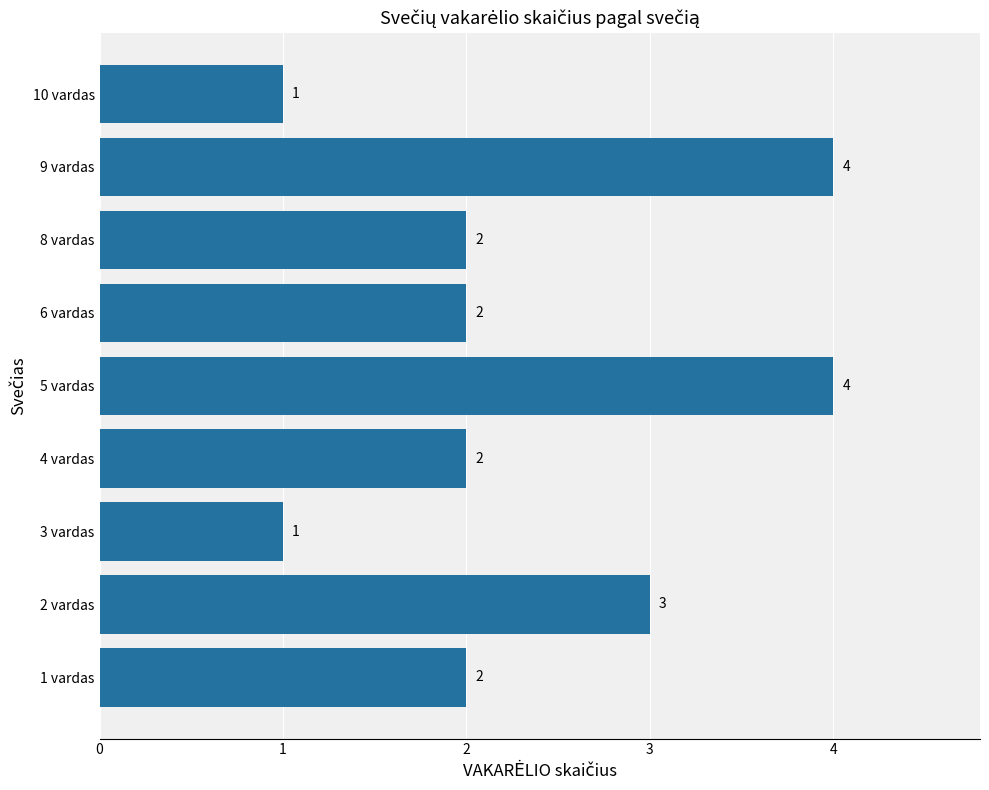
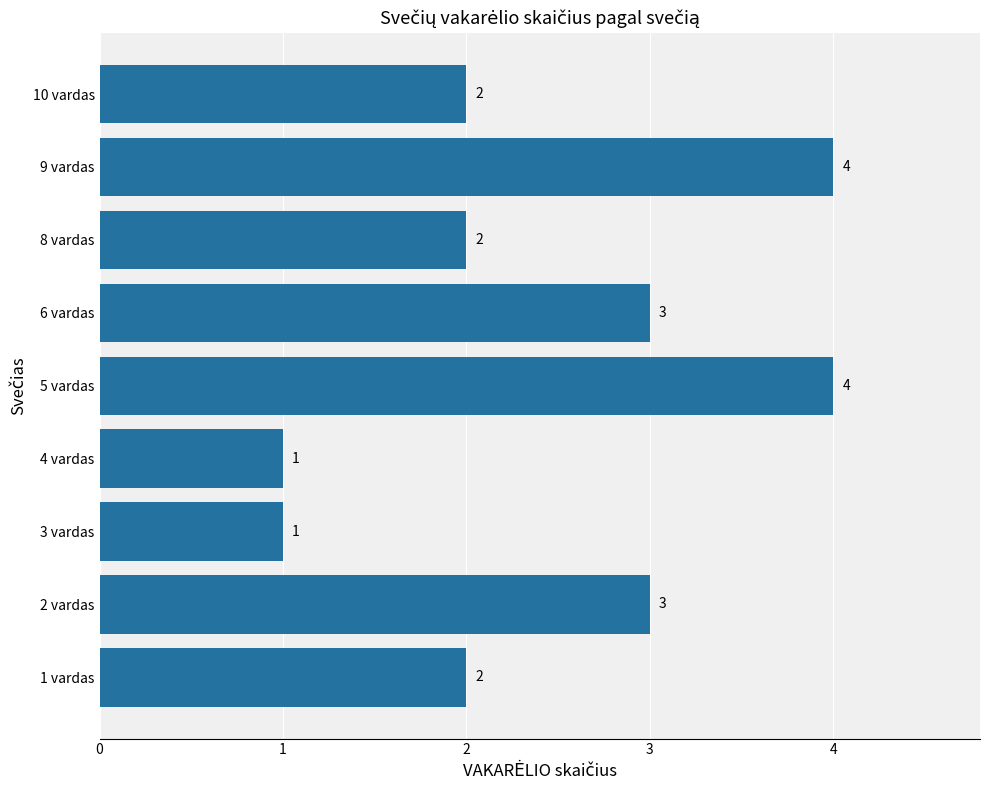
  {
-   "10 vardas": 1,
+   "10 vardas": 2,
    "9 vardas": 4,
    "8 vardas": 2,
-   "6 vardas": 2,
+   "6 vardas": 3,
    "5 vardas": 4,
-   "4 vardas": 2,
+   "4 vardas": 1,
    "3 vardas": 1,
    "2 vardas": 3,
    "1 vardas": 2
  }
